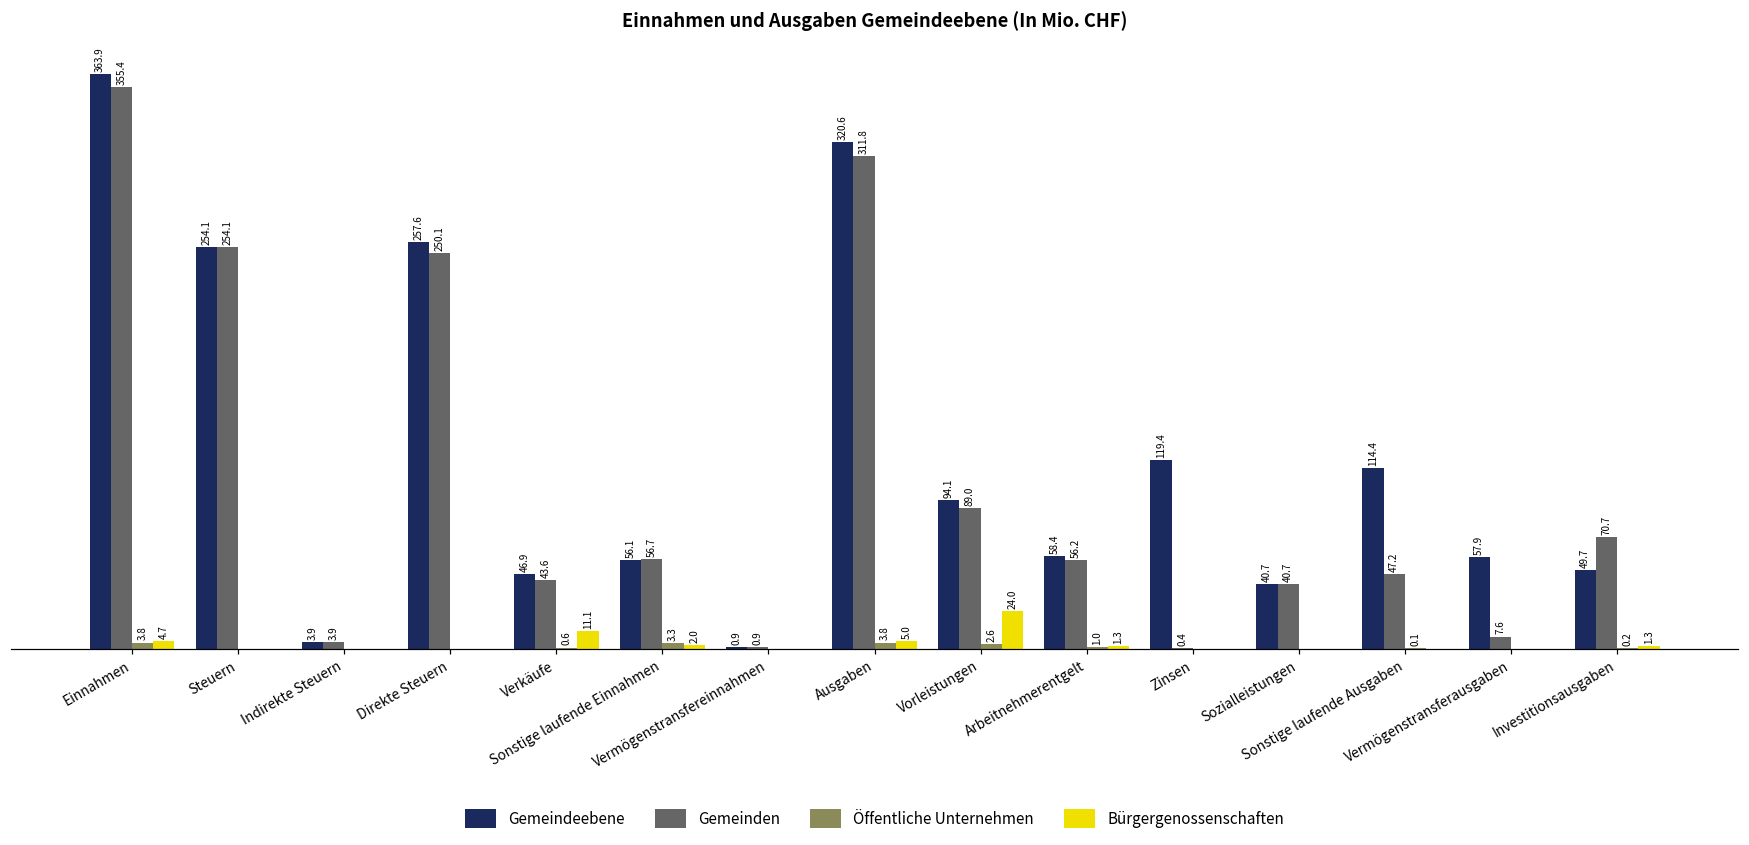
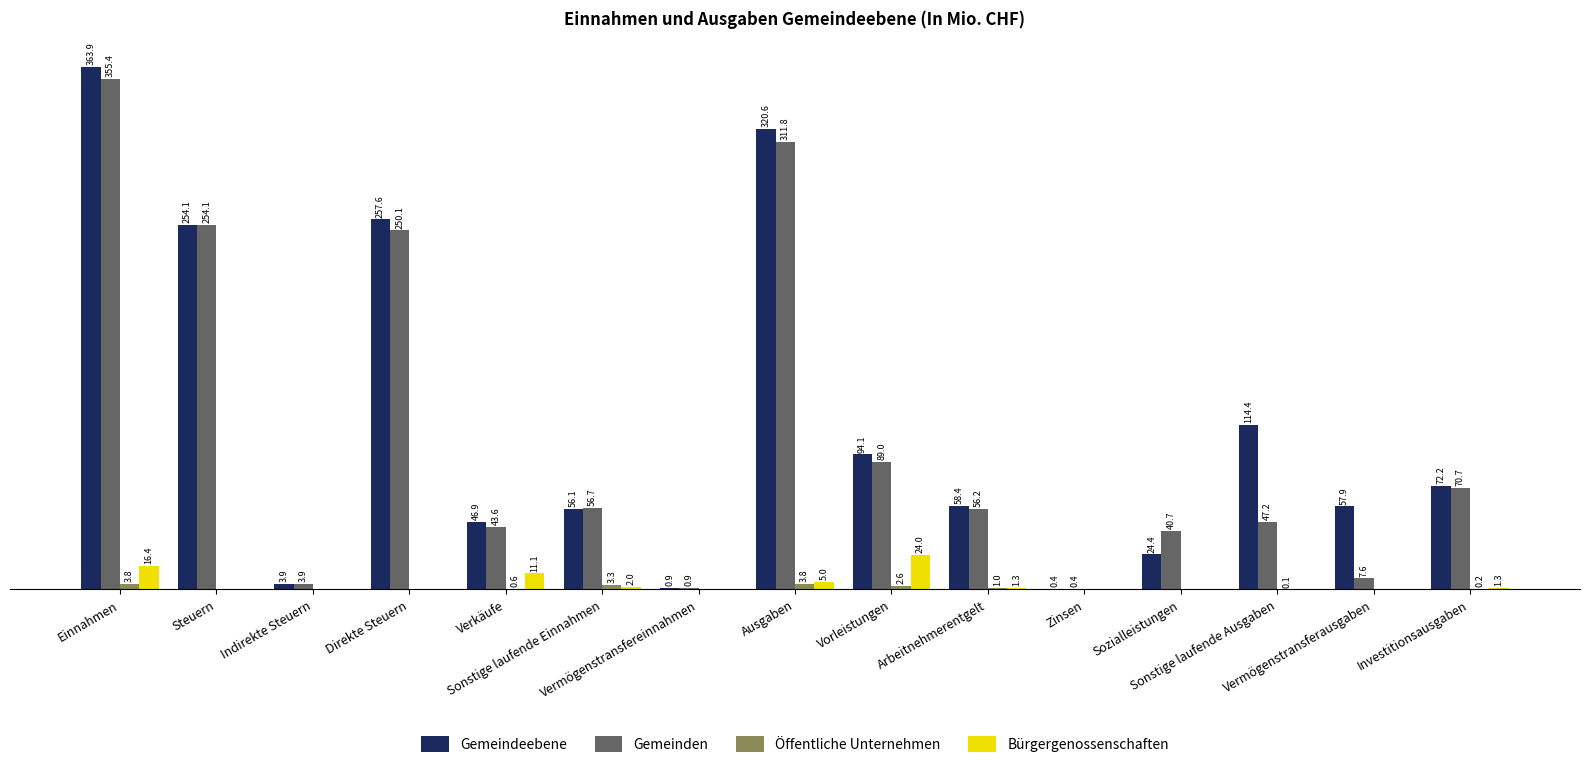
  {
    "Gemeindeebene": {
      "Einnahmen": 363.9,
      "Steuern": 254.1,
      "Indirekte Steuern": 3.9,
      "Direkte Steuern": 257.6,
      "Verkäufe": 46.9,
      "Sonstige laufende Einnahmen": 56.1,
      "Vermögenstransfereinnahmen": 0.9,
      "Ausgaben": 320.6,
      "Vorleistungen": 94.1,
      "Arbeitnehmerentgelt": 58.4,
-     "Zinsen": 119.4,
-     "Sozialleistungen": 40.7,
+     "Zinsen": 0.4,
+     "Sozialleistungen": 24.4,
      "Sonstige laufende Ausgaben": 114.4,
      "Vermögenstransferausgaben": 57.9,
-     "Investitionsausgaben": 49.7
+     "Investitionsausgaben": 72.2
    },
    "Bürgergenossenschaften": {
-     "Einnahmen": 4.7,
+     "Einnahmen": 16.4,
      "Verkäufe": 11.1,
      "Sonstige laufende Einnahmen": 2.0,
      "Ausgaben": 5.0,
      "Vorleistungen": 24.0,
      "Arbeitnehmerentgelt": 1.3,
      "Investitionsausgaben": 1.3
    }
  }
